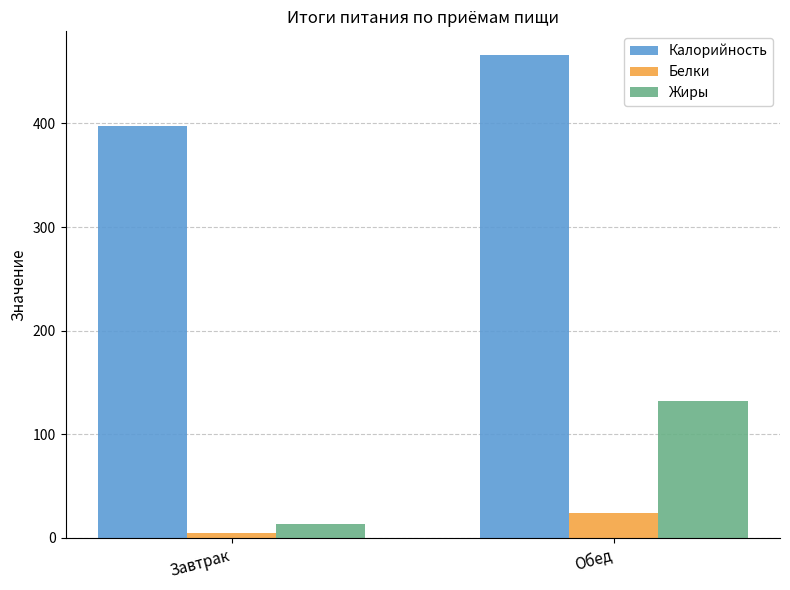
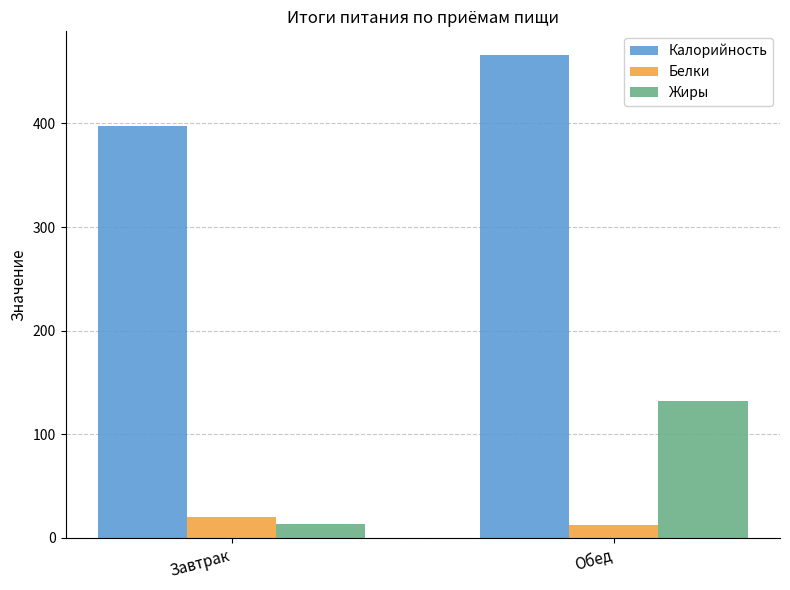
  {
    "Калорийность": {
      "Завтрак": 397,
      "Обед": 466
    },
    "Белки": {
-     "Завтрак": 4,
-     "Обед": 24
+     "Завтрак": 20,
+     "Обед": 13
    },
    "Жиры": {
      "Завтрак": 13,
      "Обед": 132
    }
  }
